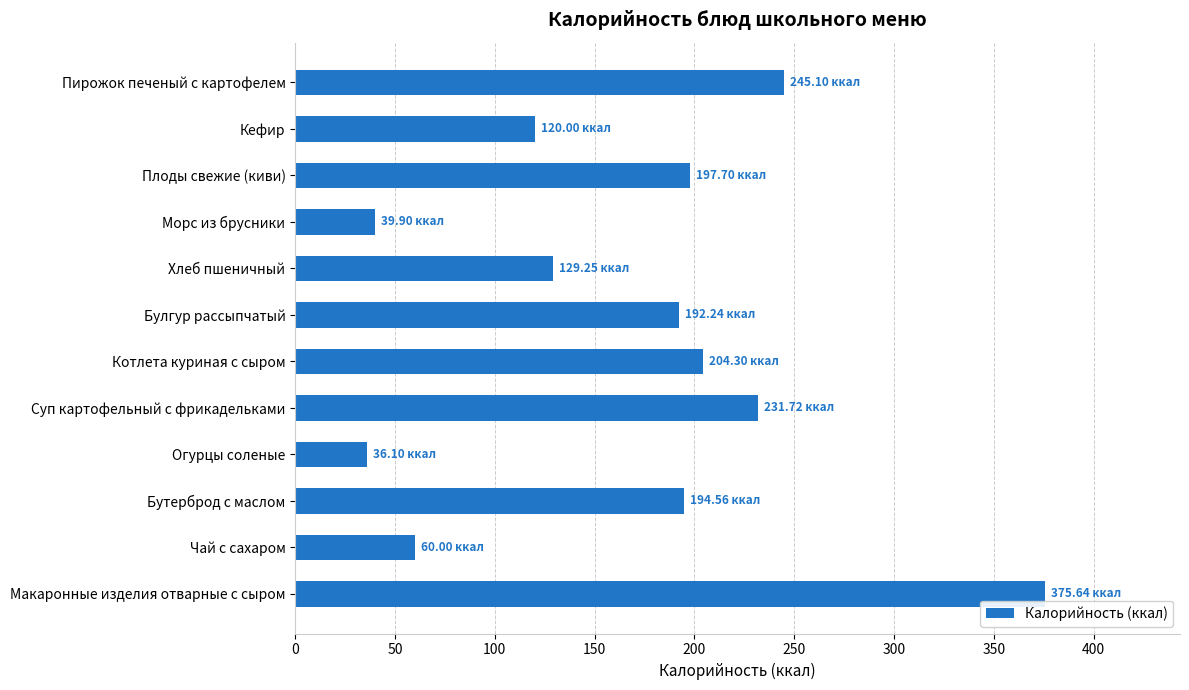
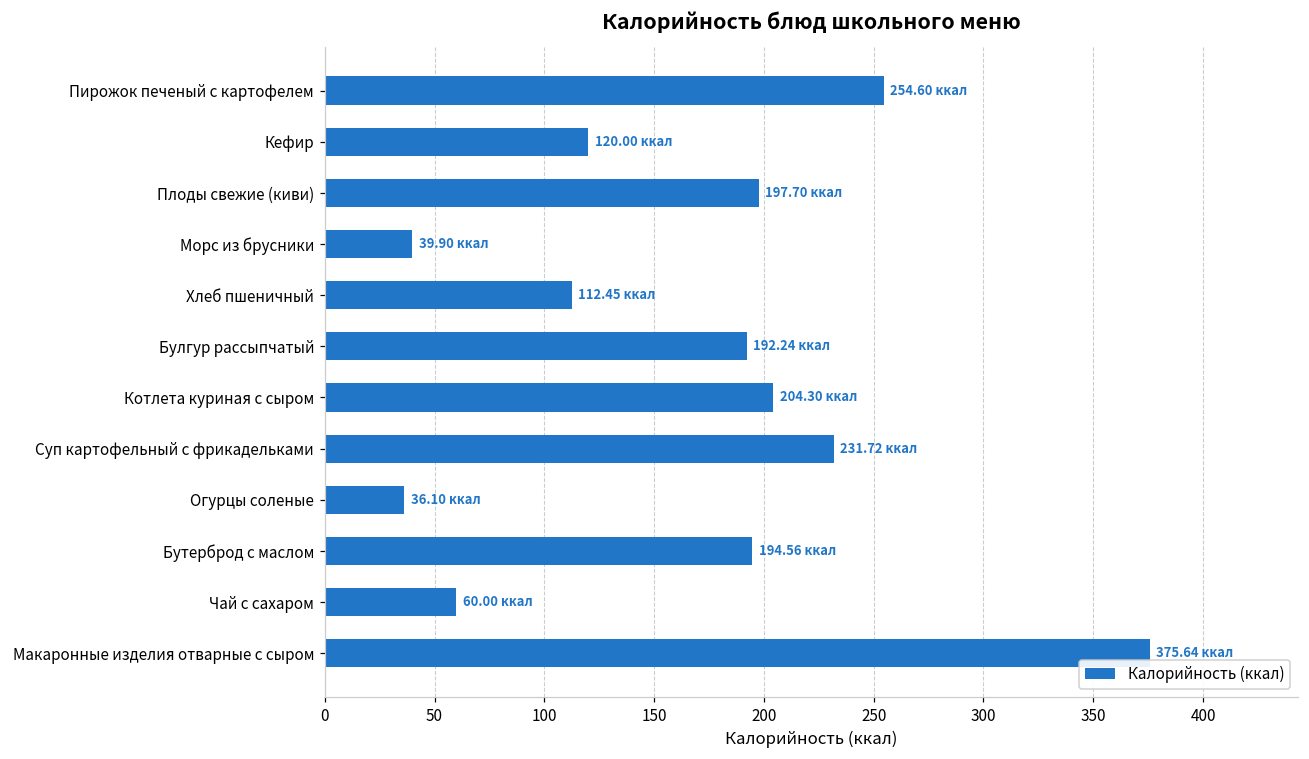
  {
-   "Пирожок печеный с картофелем": 245.10,
+   "Пирожок печеный с картофелем": 254.60,
    "Кефир": 120.00,
    "Плоды свежие (киви)": 197.70,
    "Морс из брусники": 39.90,
-   "Хлеб пшеничный": 129.25,
+   "Хлеб пшеничный": 112.45,
    "Булгур рассыпчатый": 192.24,
    "Котлета куриная с сыром": 204.30,
    "Суп картофельный с фрикадельками": 231.72,
    "Огурцы соленые": 36.10,
    "Бутерброд с маслом": 194.56,
    "Чай с сахаром": 60.00,
    "Макаронные изделия отварные с сыром": 375.64
  }
